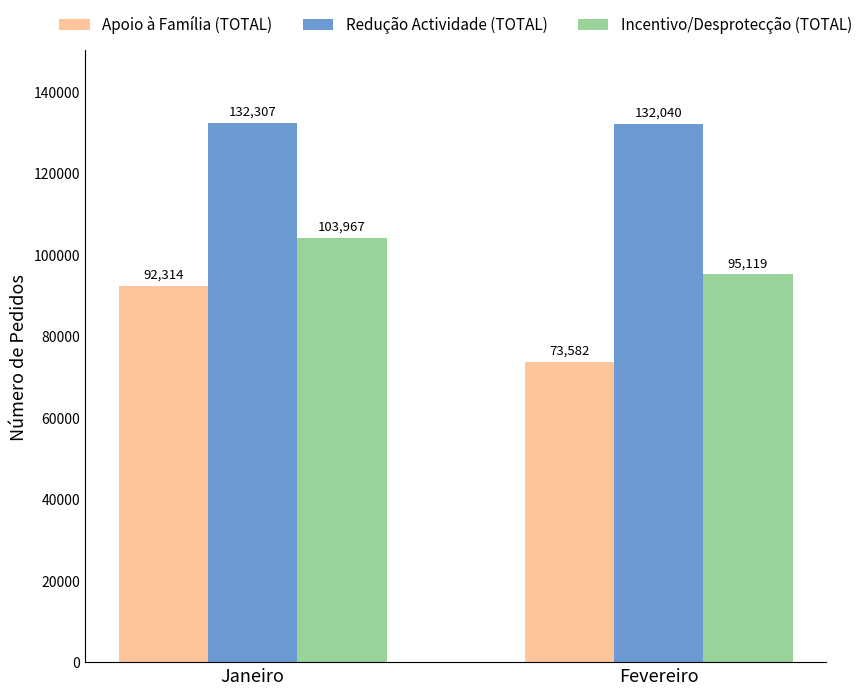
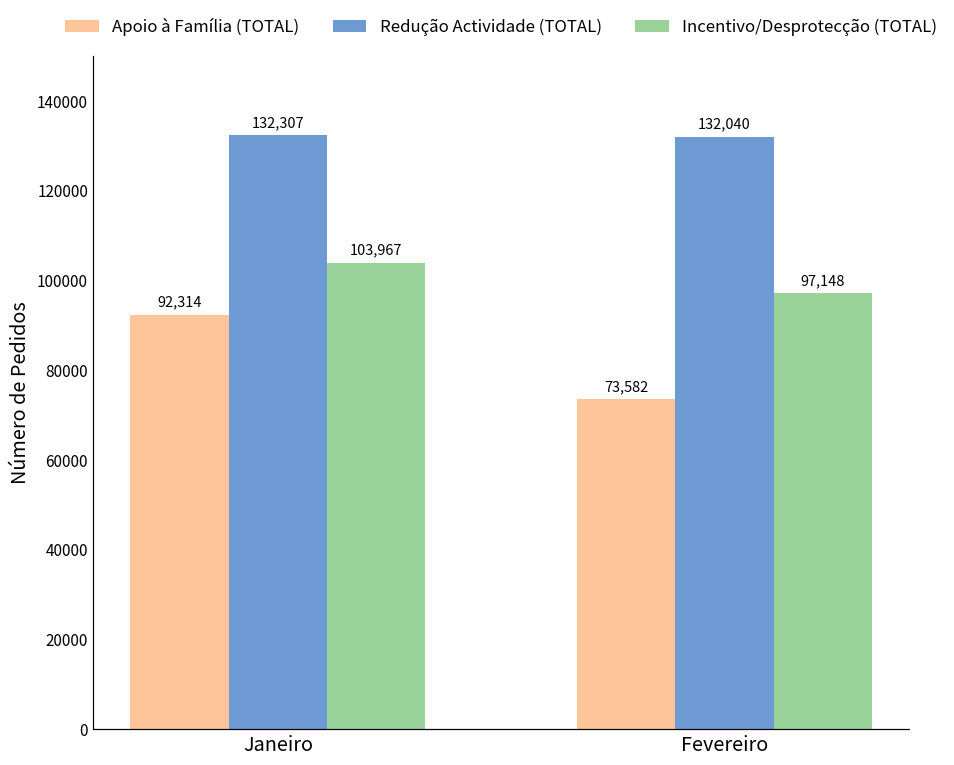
  {
    "Apoio à Família (TOTAL)": {
      "Janeiro": "92,314",
      "Fevereiro": "73,582"
    },
    "Redução Actividade (TOTAL)": {
      "Janeiro": "132,307",
      "Fevereiro": "132,040"
    },
    "Incentivo/Desprotecção (TOTAL)": {
      "Janeiro": "103,967",
-     "Fevereiro": "95,119"
+     "Fevereiro": "97,148"
    }
  }
